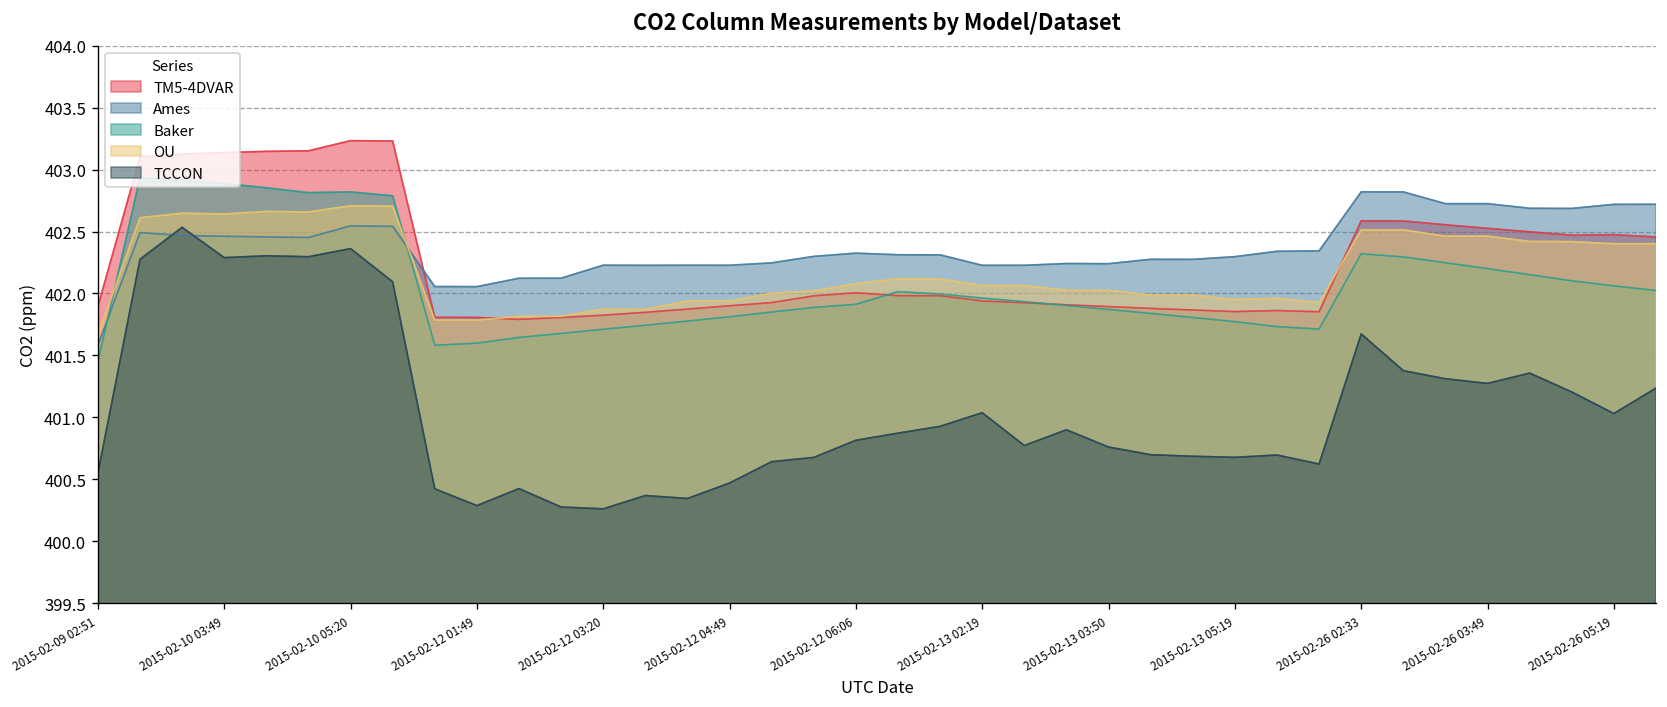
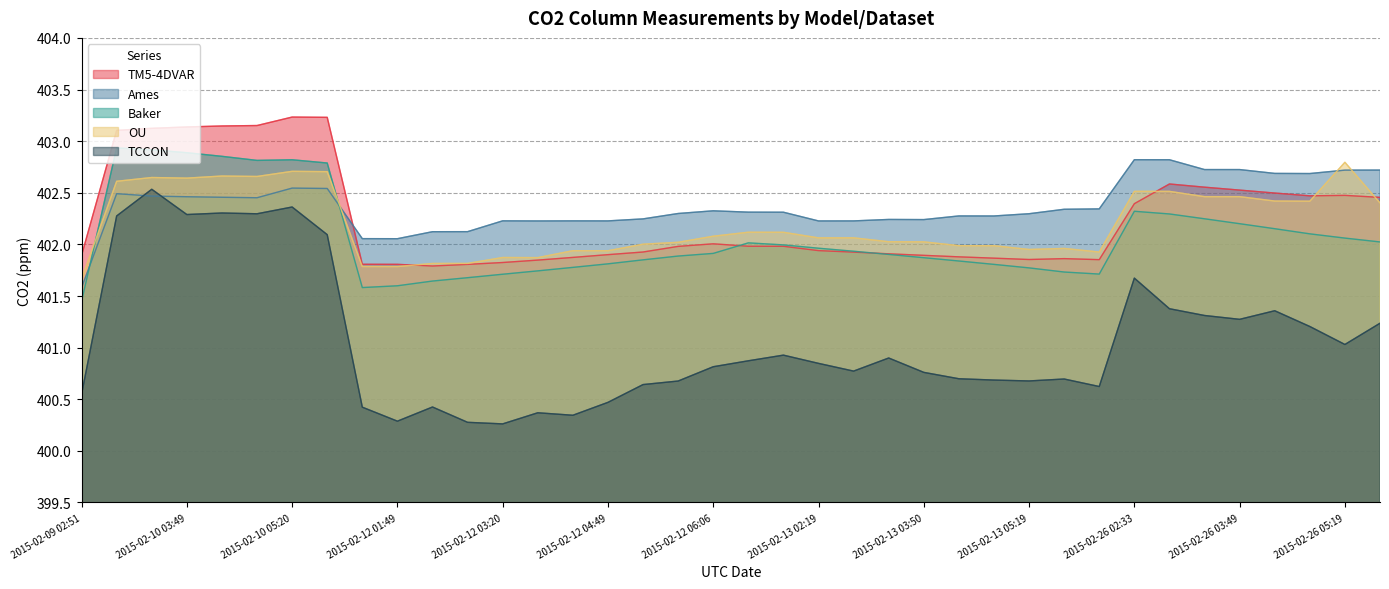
  {
    "TM5-4DVAR": {
      "2015-02-09 02:51": 401.89,
      "2015-02-10 05:20": 403.23,
      "2015-02-12 03:20": 401.82,
      "2015-02-12 04:49": 401.90,
      "2015-02-12 06:06": 402.01,
      "2015-02-13 05:19": 401.85,
-     "2015-02-26 02:33": 402.59,
+     "2015-02-26 02:33": 402.39,
      "2015-02-26 03:49": 402.53,
      "2015-02-26 05:19": 402.47
    },
    "OU": {
      "2015-02-09 02:51": 401.66,
      "2015-02-10 03:49": 402.64,
      "2015-02-10 05:20": 402.71,
      "2015-02-12 03:20": 401.87,
      "2015-02-12 04:49": 401.94,
      "2015-02-12 06:06": 402.08,
      "2015-02-13 02:19": 402.06,
      "2015-02-13 03:50": 402.02,
      "2015-02-13 05:19": 401.95,
      "2015-02-26 02:33": 402.51,
      "2015-02-26 03:49": 402.46,
-     "2015-02-26 05:19": 402.40
+     "2015-02-26 05:19": 402.80
    },
    "TCCON": {
      "2015-02-09 02:51": 400.55,
      "2015-02-10 03:49": 402.29,
      "2015-02-10 05:20": 402.36,
      "2015-02-12 01:49": 400.29,
      "2015-02-12 03:20": 400.26,
      "2015-02-12 04:49": 400.47,
      "2015-02-12 06:06": 400.82,
-     "2015-02-13 02:19": 401.04,
+     "2015-02-13 02:19": 400.85,
      "2015-02-13 03:50": 400.76,
      "2015-02-13 05:19": 400.68,
      "2015-02-26 02:33": 401.67,
      "2015-02-26 03:49": 401.27,
      "2015-02-26 05:19": 401.03
    }
  }
